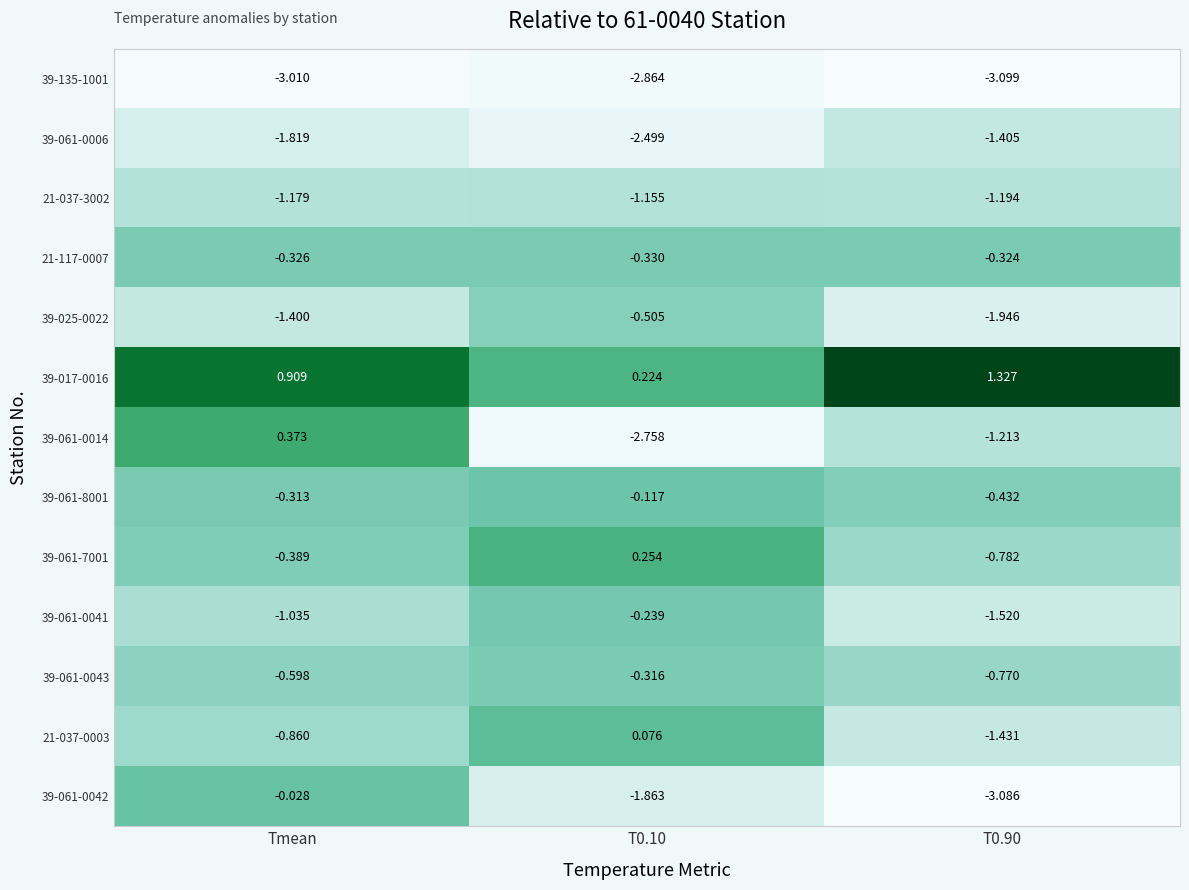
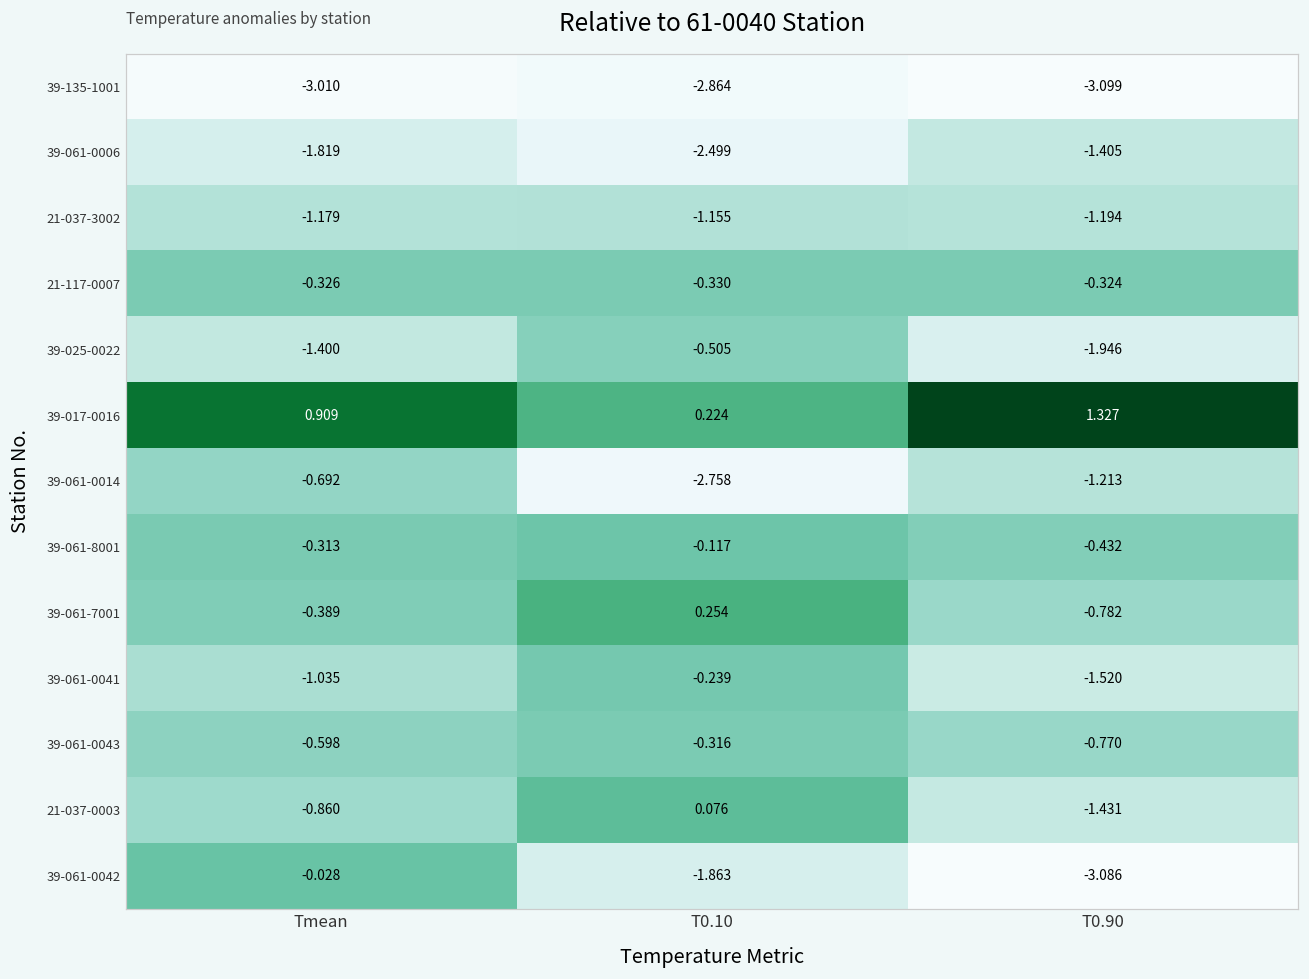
  {
    "39-135-1001": {
      "Tmean": -3.010,
      "T0.10": -2.864,
      "T0.90": -3.099
    },
    "39-061-0006": {
      "Tmean": -1.819,
      "T0.10": -2.499,
      "T0.90": -1.405
    },
    "21-037-3002": {
      "Tmean": -1.179,
      "T0.10": -1.155,
      "T0.90": -1.194
    },
    "21-117-0007": {
      "Tmean": -0.326,
      "T0.10": -0.330,
      "T0.90": -0.324
    },
    "39-025-0022": {
      "Tmean": -1.400,
      "T0.10": -0.505,
      "T0.90": -1.946
    },
    "39-017-0016": {
      "Tmean": 0.909,
      "T0.10": 0.224,
      "T0.90": 1.327
    },
    "39-061-0014": {
-     "Tmean": 0.373,
+     "Tmean": -0.692,
      "T0.10": -2.758,
      "T0.90": -1.213
    },
    "39-061-8001": {
      "Tmean": -0.313,
      "T0.10": -0.117,
      "T0.90": -0.432
    },
    "39-061-7001": {
      "Tmean": -0.389,
      "T0.10": 0.254,
      "T0.90": -0.782
    },
    "39-061-0041": {
      "Tmean": -1.035,
      "T0.10": -0.239,
      "T0.90": -1.520
    },
    "39-061-0043": {
      "Tmean": -0.598,
      "T0.10": -0.316,
      "T0.90": -0.770
    },
    "21-037-0003": {
      "Tmean": -0.860,
      "T0.10": 0.076,
      "T0.90": -1.431
    },
    "39-061-0042": {
      "Tmean": -0.028,
      "T0.10": -1.863,
      "T0.90": -3.086
    }
  }
